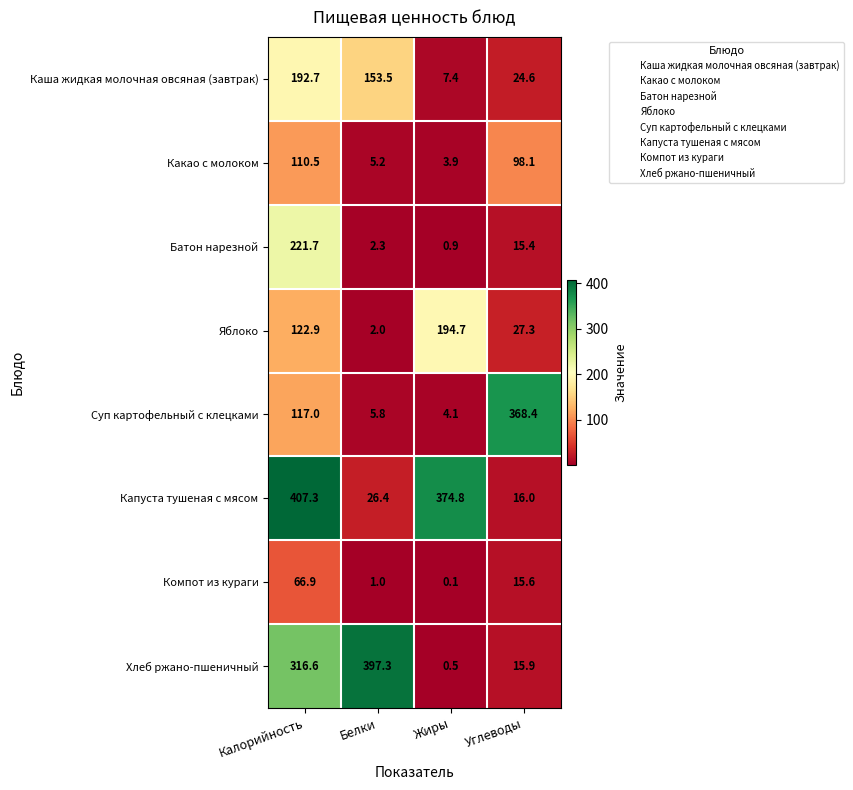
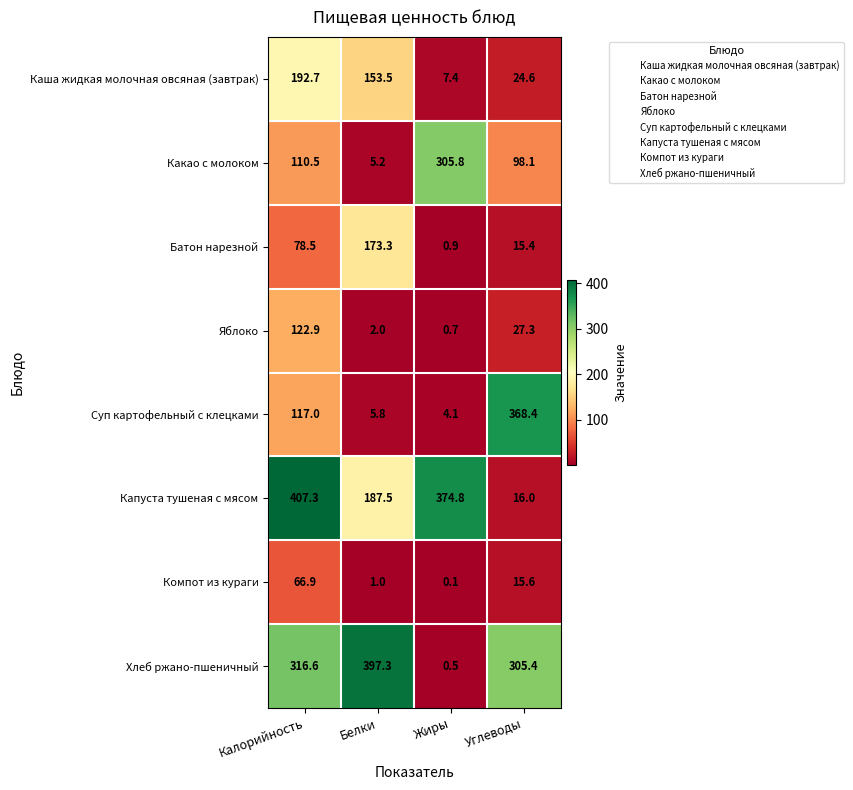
  {
    "Каша жидкая молочная овсяная (завтрак)": {
      "Калорийность": 192.7,
      "Белки": 153.5,
      "Жиры": 7.4,
      "Углеводы": 24.6
    },
    "Какао с молоком": {
      "Калорийность": 110.5,
      "Белки": 5.2,
-     "Жиры": 3.9,
+     "Жиры": 305.8,
      "Углеводы": 98.1
    },
    "Батон нарезной": {
-     "Калорийность": 221.7,
-     "Белки": 2.3,
+     "Калорийность": 78.5,
+     "Белки": 173.3,
      "Жиры": 0.9,
      "Углеводы": 15.4
    },
    "Яблоко": {
      "Калорийность": 122.9,
      "Белки": 2.0,
-     "Жиры": 194.7,
+     "Жиры": 0.7,
      "Углеводы": 27.3
    },
    "Суп картофельный с клецками": {
      "Калорийность": 117.0,
      "Белки": 5.8,
      "Жиры": 4.1,
      "Углеводы": 368.4
    },
    "Капуста тушеная с мясом": {
      "Калорийность": 407.3,
-     "Белки": 26.4,
+     "Белки": 187.5,
      "Жиры": 374.8,
      "Углеводы": 16.0
    },
    "Компот из кураги": {
      "Калорийность": 66.9,
      "Белки": 1.0,
      "Жиры": 0.1,
      "Углеводы": 15.6
    },
    "Хлеб ржано-пшеничный": {
      "Калорийность": 316.6,
      "Белки": 397.3,
      "Жиры": 0.5,
-     "Углеводы": 15.9
+     "Углеводы": 305.4
    }
  }
